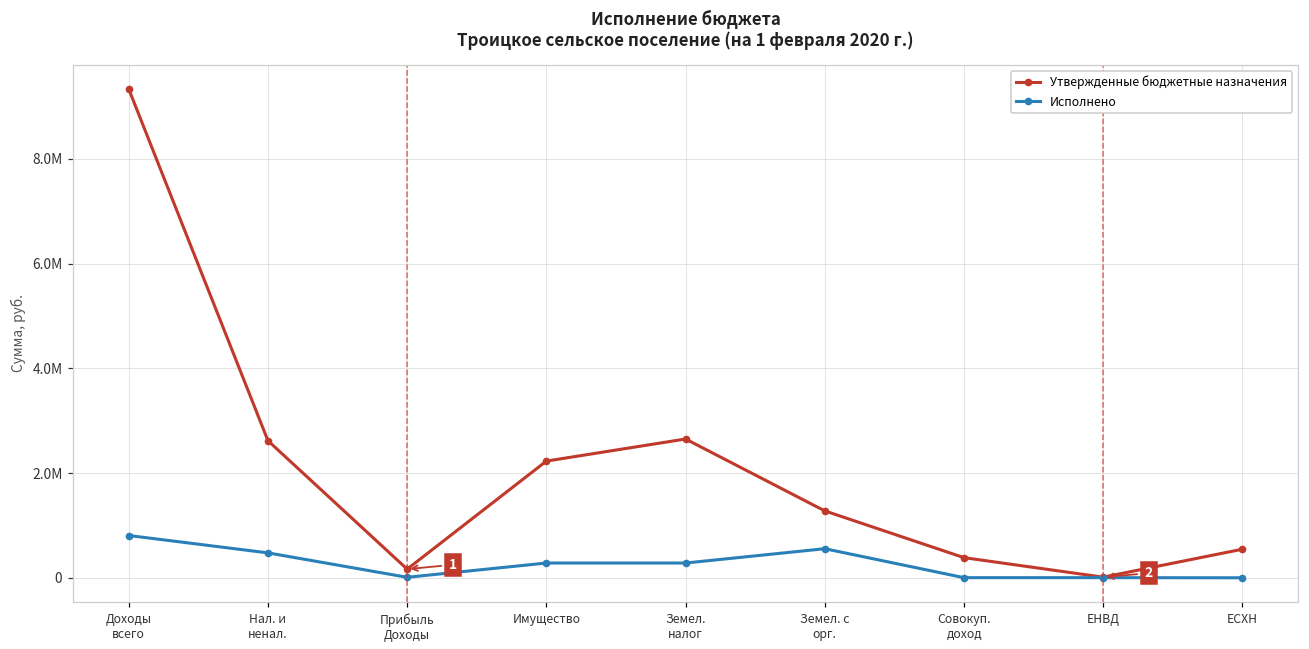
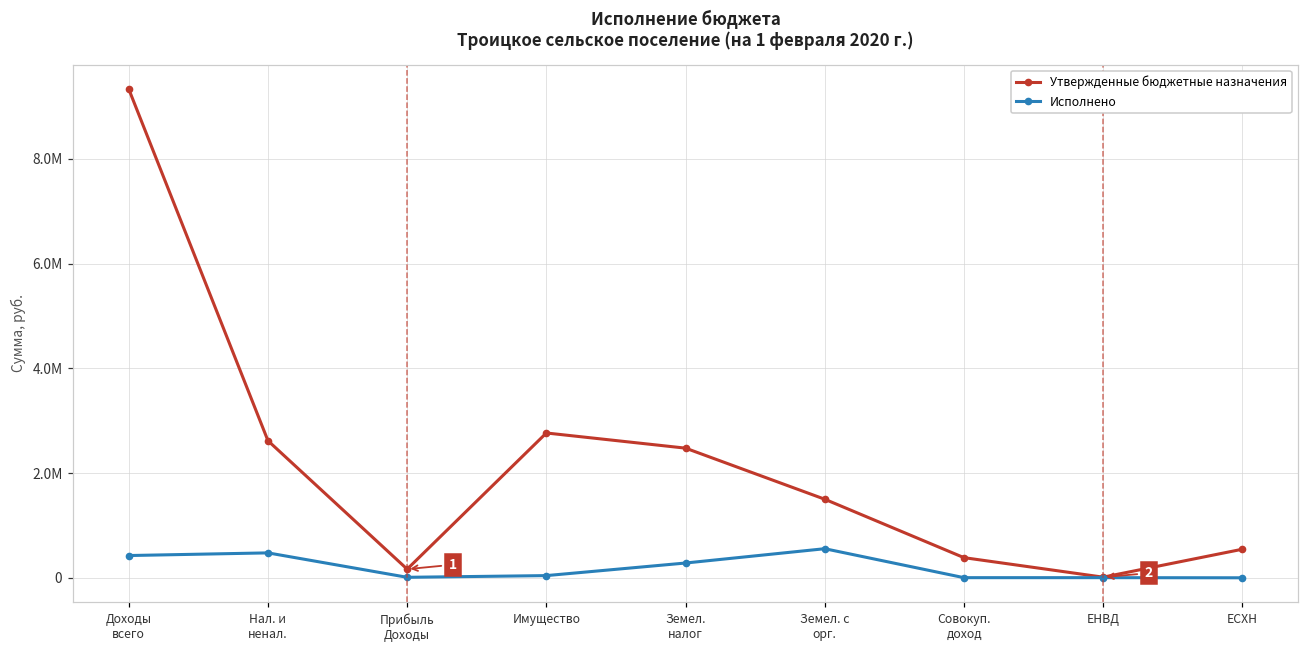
  {
    "Утвержденные бюджетные назначения": {
      "Доходы всего": 9300000,
      "Нал. и ненал.": 2600000,
      "Прибыль Доходы": 200000,
-     "Имущество": 2200000,
-     "Земел. налог": 2700000,
-     "Земел. с орг.": 1300000,
+     "Имущество": 2800000,
+     "Земел. налог": 2500000,
+     "Земел. с орг.": 1500000,
      "Совокуп. доход": 400000,
      "ЕСХН": 500000
    },
    "Исполнено": {
-     "Доходы всего": 800000,
+     "Доходы всего": 400000,
      "Нал. и ненал.": 500000,
      "Прибыль Доходы": 0,
-     "Имущество": 300000,
+     "Имущество": 0,
      "Земел. налог": 300000,
      "Земел. с орг.": 600000,
      "Совокуп. доход": 0,
      "ЕСХН": 0
    }
  }
